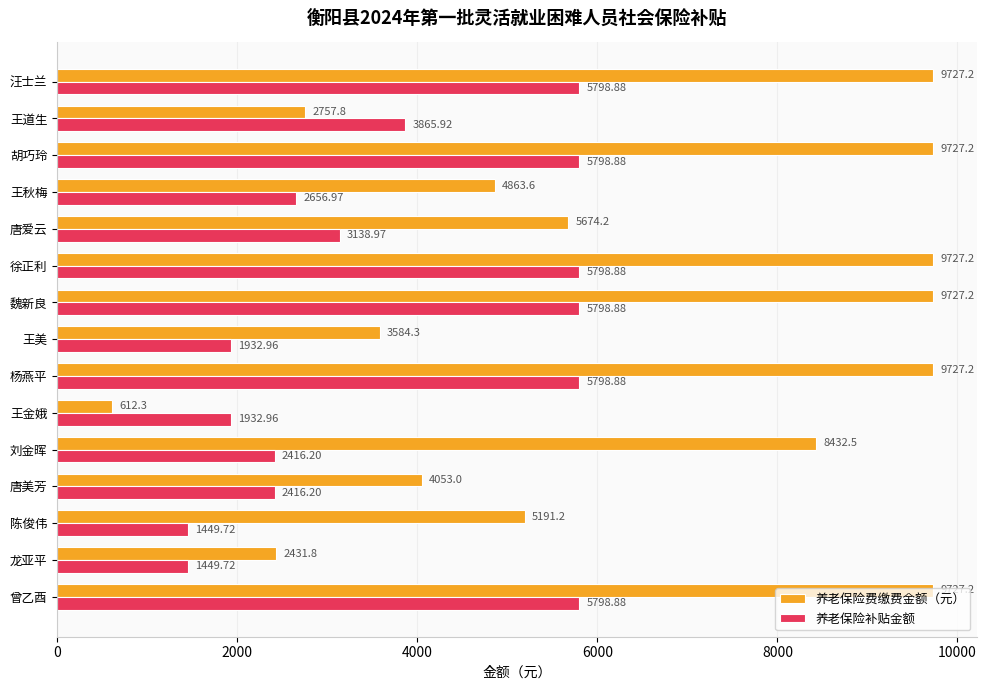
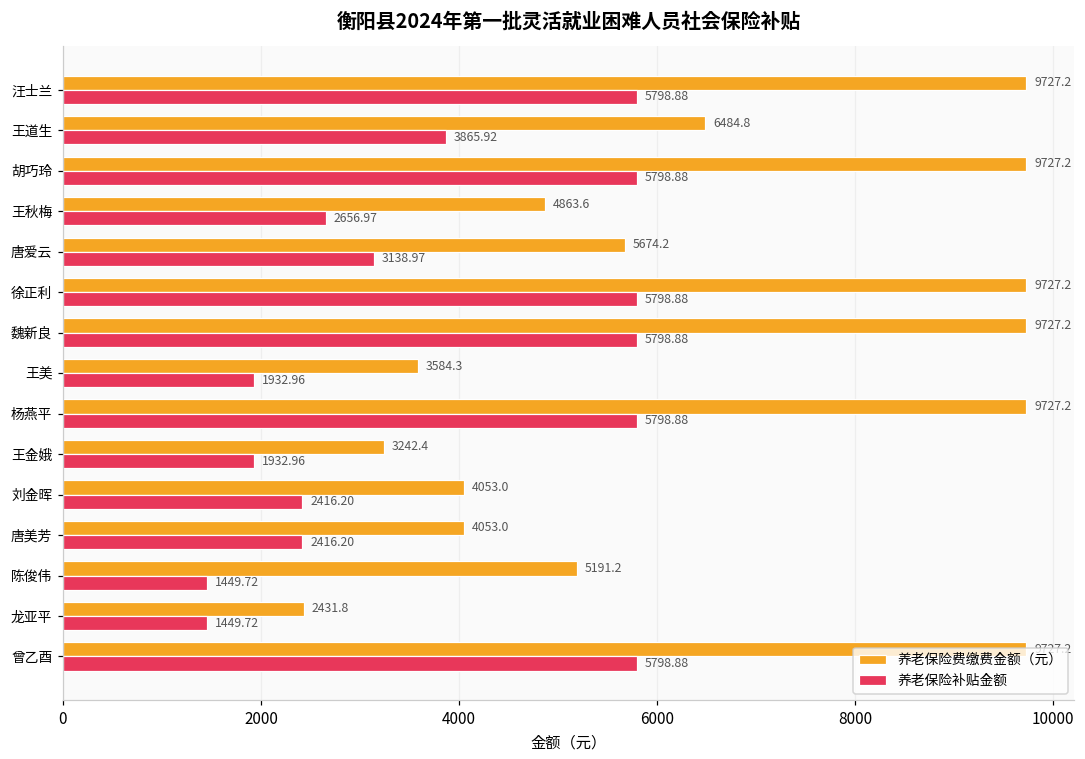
  {
    "养老保险费缴费金额（元）": {
      "汪士兰": 9727.2,
-     "王道生": 2757.8,
+     "王道生": 6484.8,
      "胡巧玲": 9727.2,
      "王秋梅": 4863.6,
      "唐爱云": 5674.2,
      "徐正利": 9727.2,
      "魏新良": 9727.2,
      "王美": 3584.3,
      "杨燕平": 9727.2,
-     "王金娥": 612.3,
-     "刘金晖": 8432.5,
+     "王金娥": 3242.4,
+     "刘金晖": 4053.0,
      "唐美芳": 4053.0,
      "陈俊伟": 5191.2,
      "龙亚平": 2431.8
    },
    "养老保险补贴金额": {
      "汪士兰": 5798.88,
      "王道生": 3865.92,
      "胡巧玲": 5798.88,
      "王秋梅": 2656.97,
      "唐爱云": 3138.97,
      "徐正利": 5798.88,
      "魏新良": 5798.88,
      "王美": 1932.96,
      "杨燕平": 5798.88,
      "王金娥": 1932.96,
      "刘金晖": 2416.20,
      "唐美芳": 2416.20,
      "陈俊伟": 1449.72,
      "龙亚平": 1449.72,
      "曾乙酉": 5798.88
    }
  }
